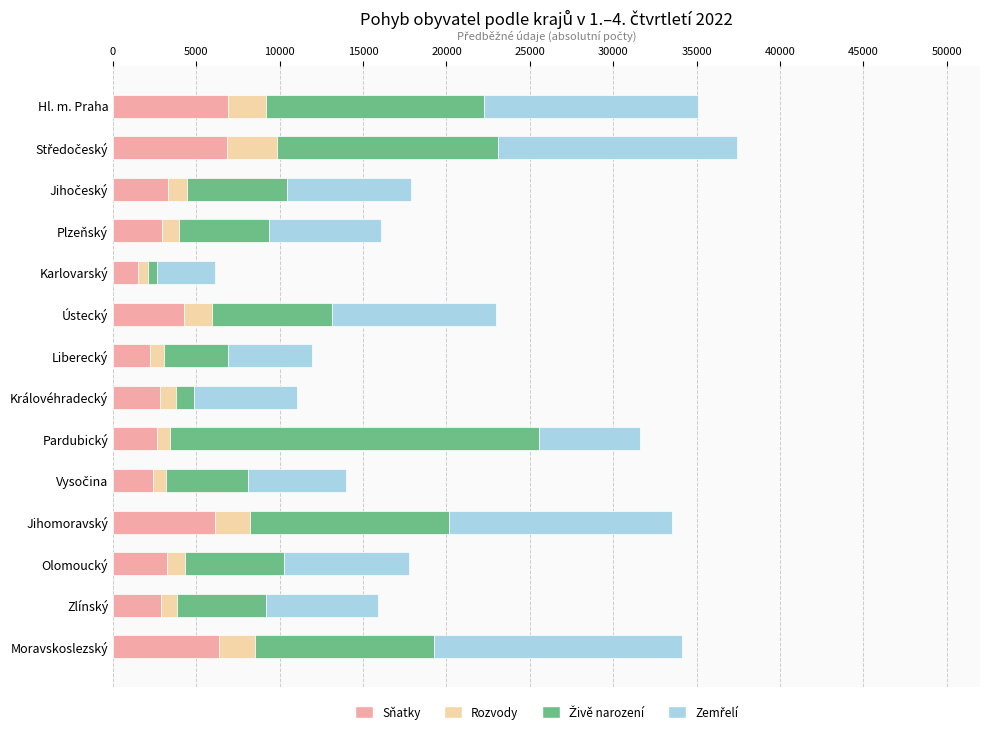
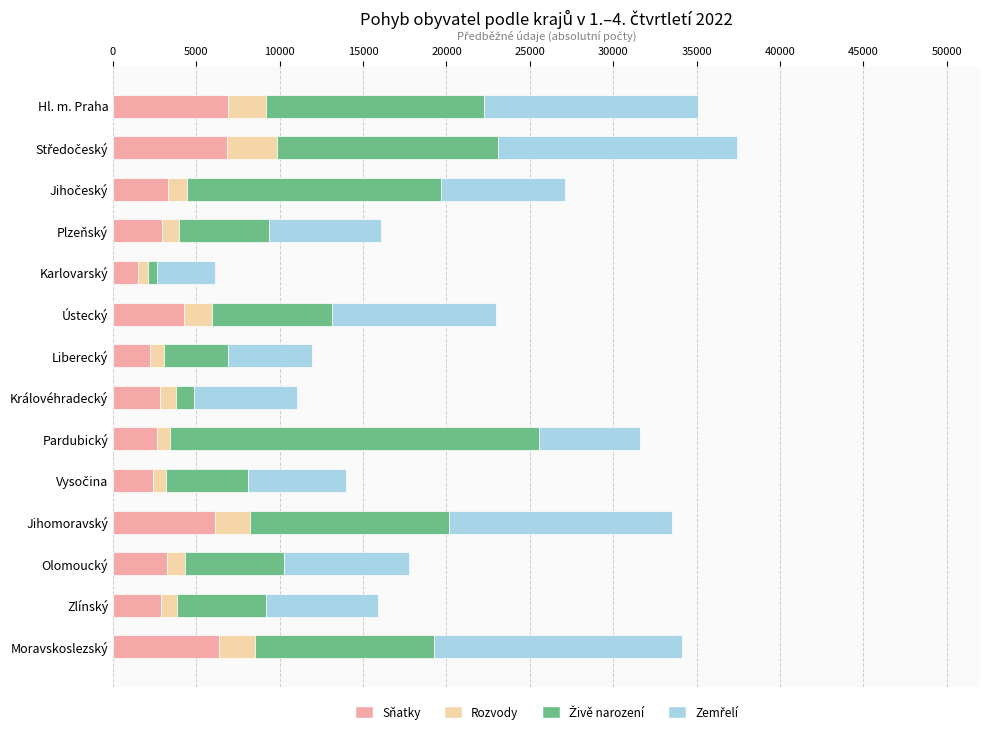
  {
    "Živě narození": {
      "Hl. m. Praha": 13100,
      "Středočeský": 13300,
-     "Jihočeský": 6000,
+     "Jihočeský": 15300,
      "Plzeňský": 5400,
      "Karlovarský": 500,
      "Ústecký": 7200,
      "Liberecký": 3900,
      "Královéhradecký": 1100,
      "Pardubický": 22100,
      "Vysočina": 4900,
      "Jihomoravský": 11900,
      "Olomoucký": 5900,
      "Zlínský": 5300,
      "Moravskoslezský": 10700
    },
    "Zemřelí": {
      "Hl. m. Praha": 12800,
      "Středočeský": 14300,
      "Jihočeský": 7400,
      "Plzeňský": 6700,
      "Karlovarský": 3500,
      "Ústecký": 9900,
      "Liberecký": 5000,
      "Královéhradecký": 6200,
      "Pardubický": 6000,
      "Vysočina": 5900,
      "Jihomoravský": 13300,
      "Olomoucký": 7500,
      "Zlínský": 6700,
      "Moravskoslezský": 14900
    }
  }
